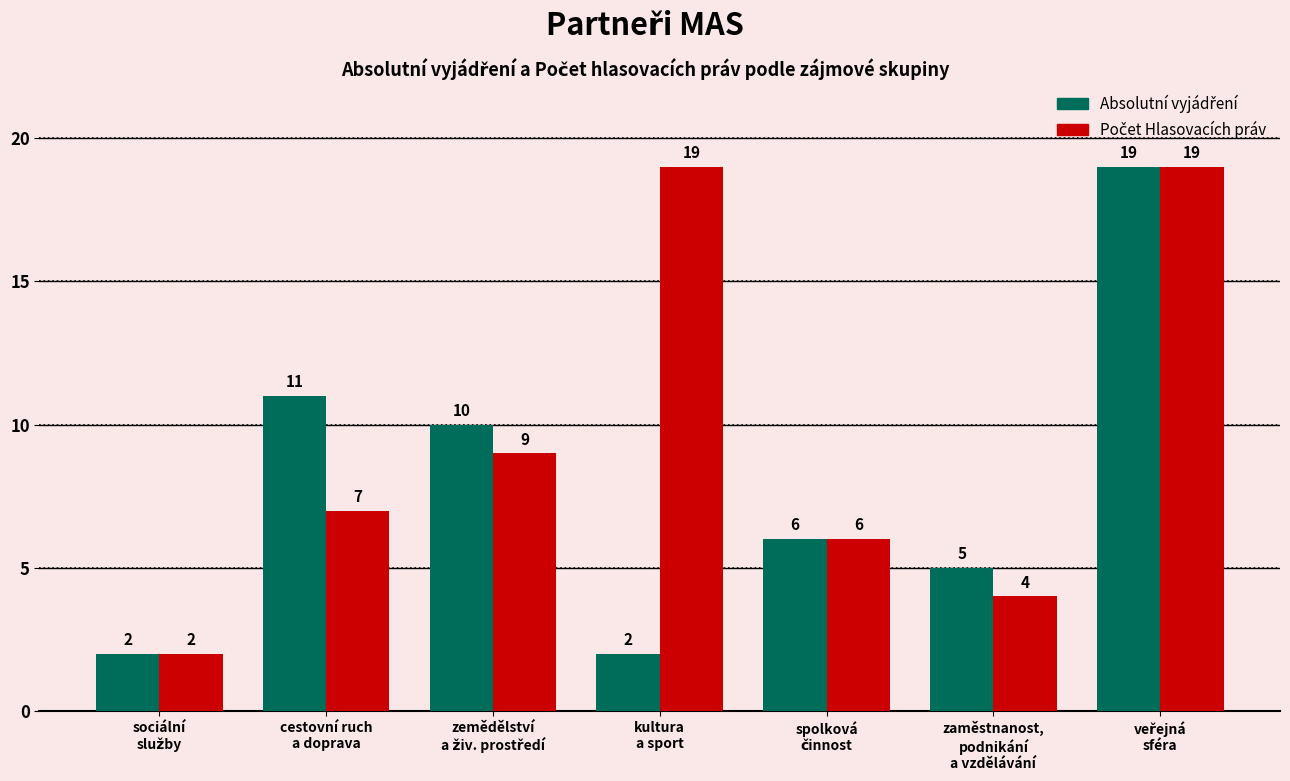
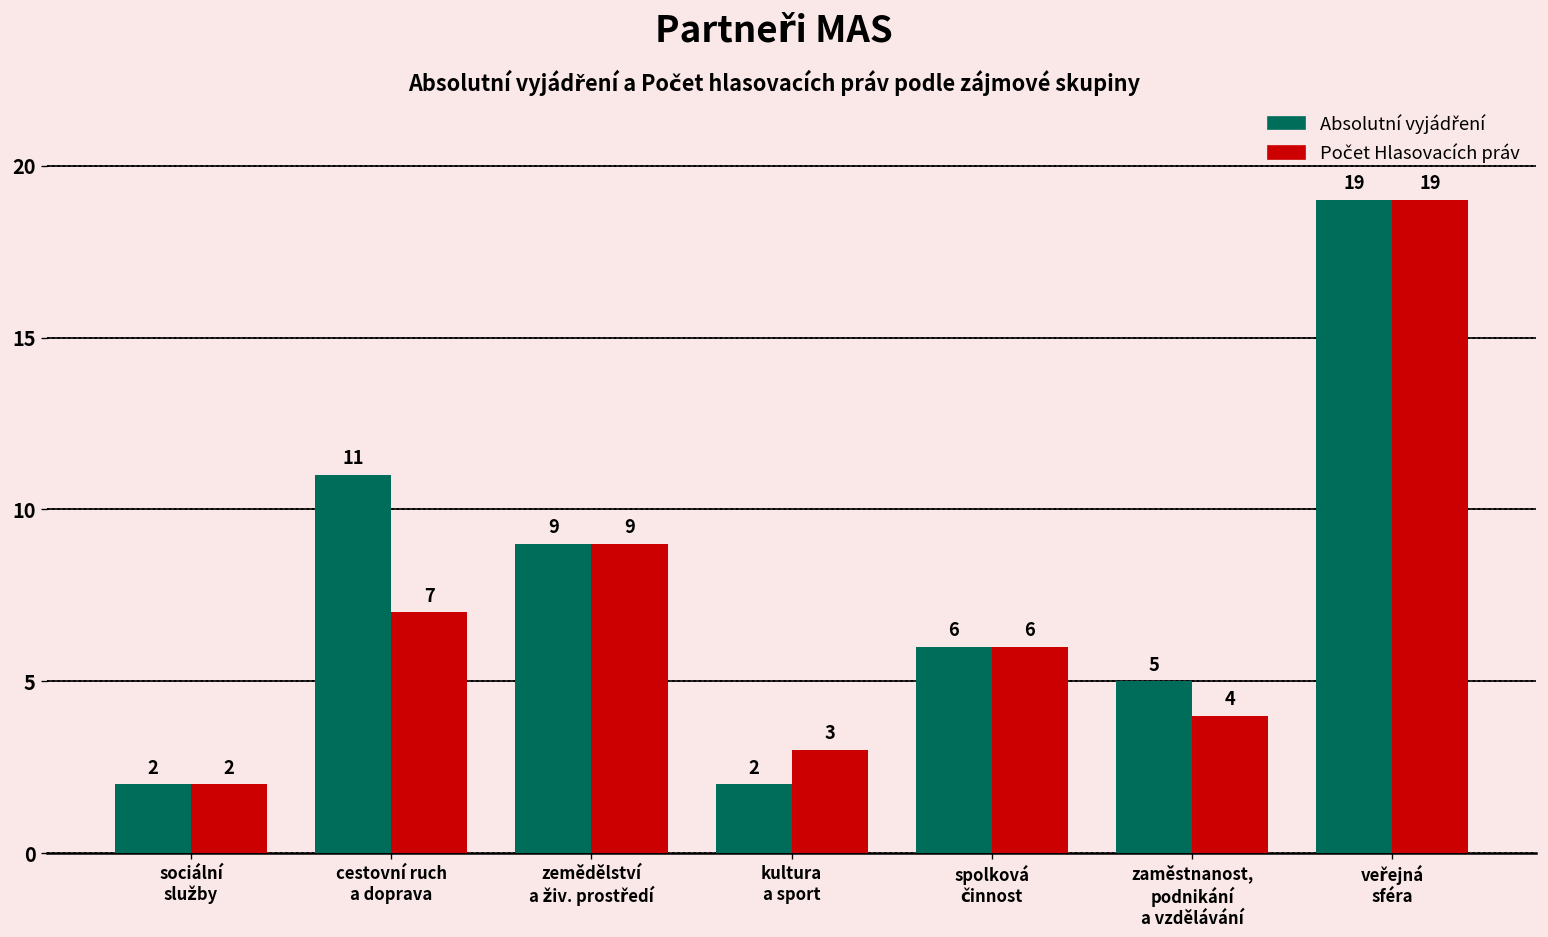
  {
    "Absolutní vyjádření": {
      "sociální služby": 2,
      "cestovní ruch a doprava": 11,
-     "zemědělství a živ. prostředí": 10,
+     "zemědělství a živ. prostředí": 9,
      "kultura a sport": 2,
      "spolková činnost": 6,
      "zaměstnanost, podnikání a vzdělávání": 5,
      "veřejná sféra": 19
    },
    "Počet Hlasovacích práv": {
      "sociální služby": 2,
      "cestovní ruch a doprava": 7,
      "zemědělství a živ. prostředí": 9,
-     "kultura a sport": 19,
+     "kultura a sport": 3,
      "spolková činnost": 6,
      "zaměstnanost, podnikání a vzdělávání": 4,
      "veřejná sféra": 19
    }
  }
